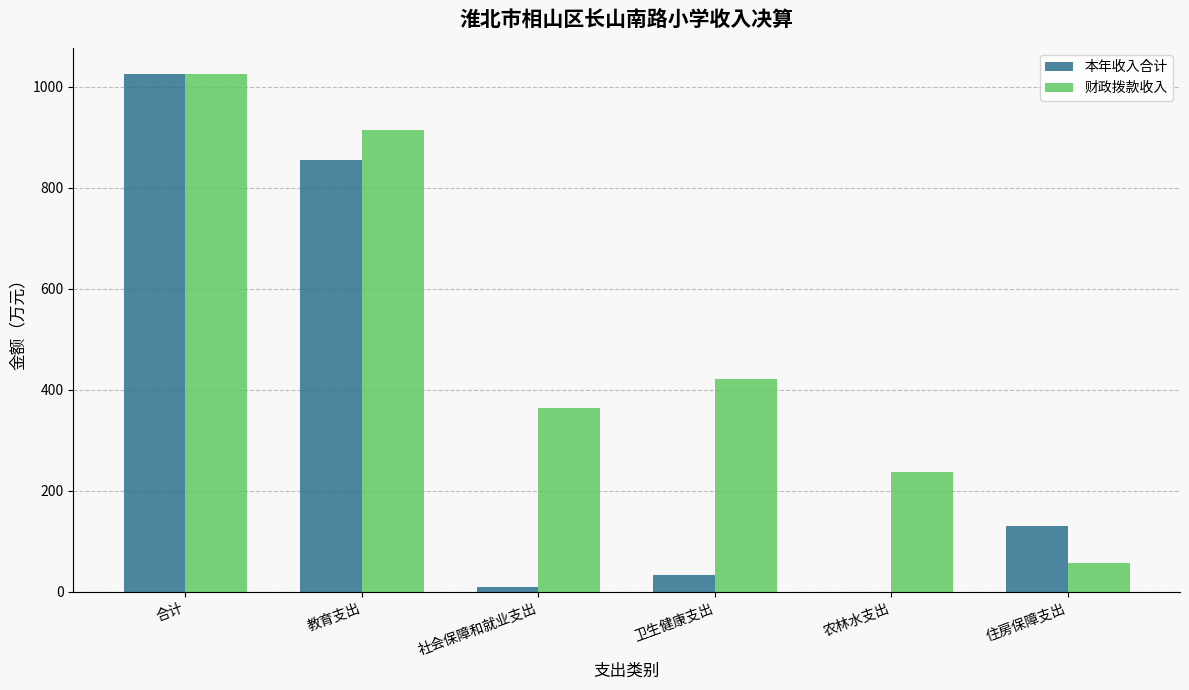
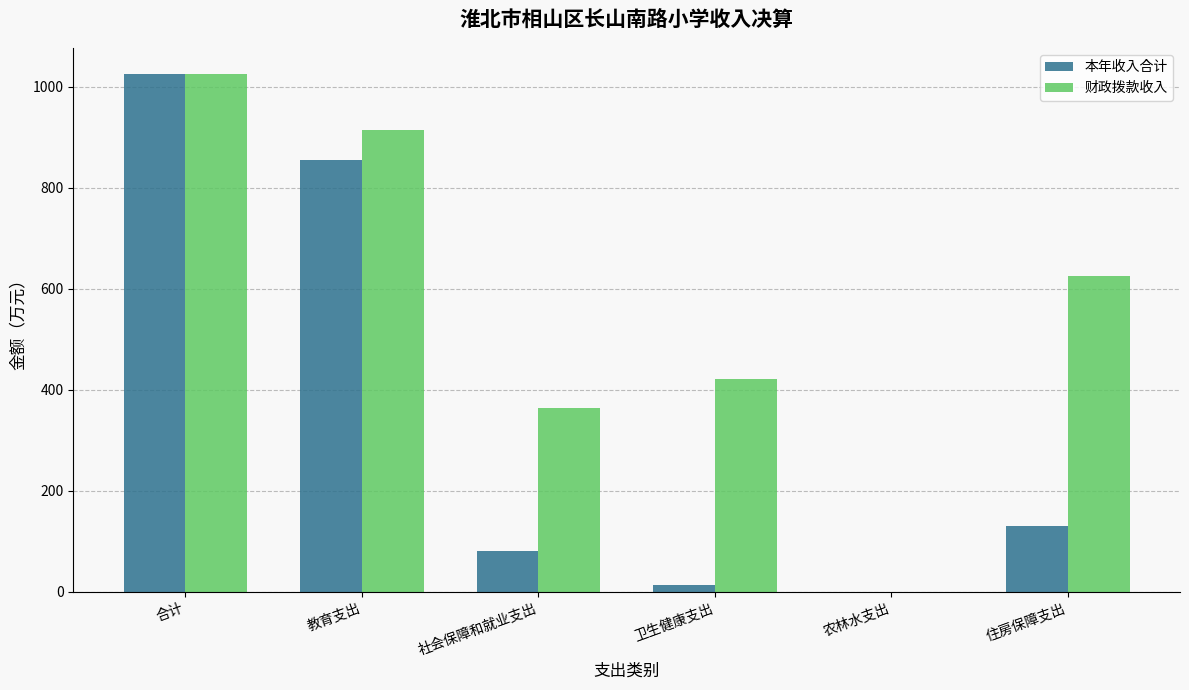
  {
    "本年收入合计": {
      "合计": 1030,
      "教育支出": 850,
-     "社会保障和就业支出": 10,
-     "卫生健康支出": 30,
+     "社会保障和就业支出": 80,
+     "卫生健康支出": 10,
      "住房保障支出": 130
    },
    "财政拨款收入": {
      "合计": 1030,
      "教育支出": 910,
      "社会保障和就业支出": 360,
      "卫生健康支出": 420,
-     "农林水支出": 240,
-     "住房保障支出": 60
+     "农林水支出": 0,
+     "住房保障支出": 620
    }
  }
